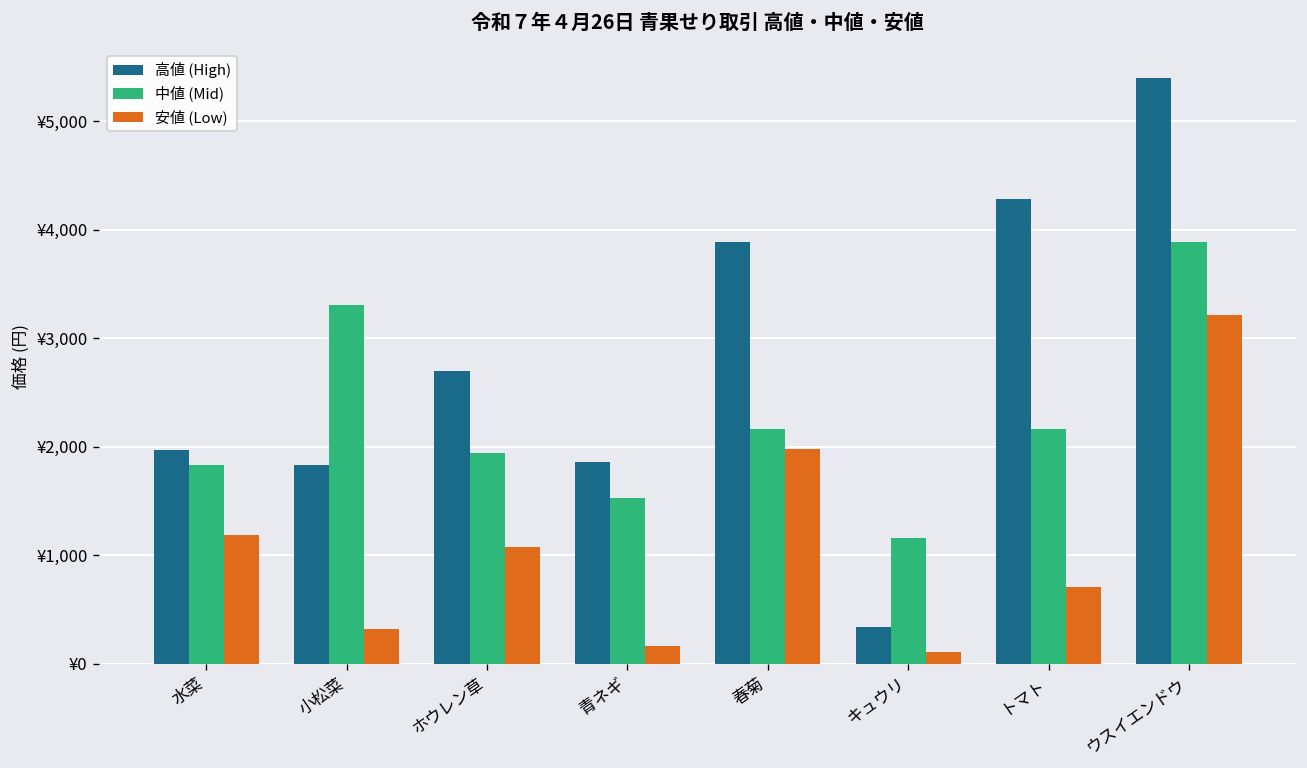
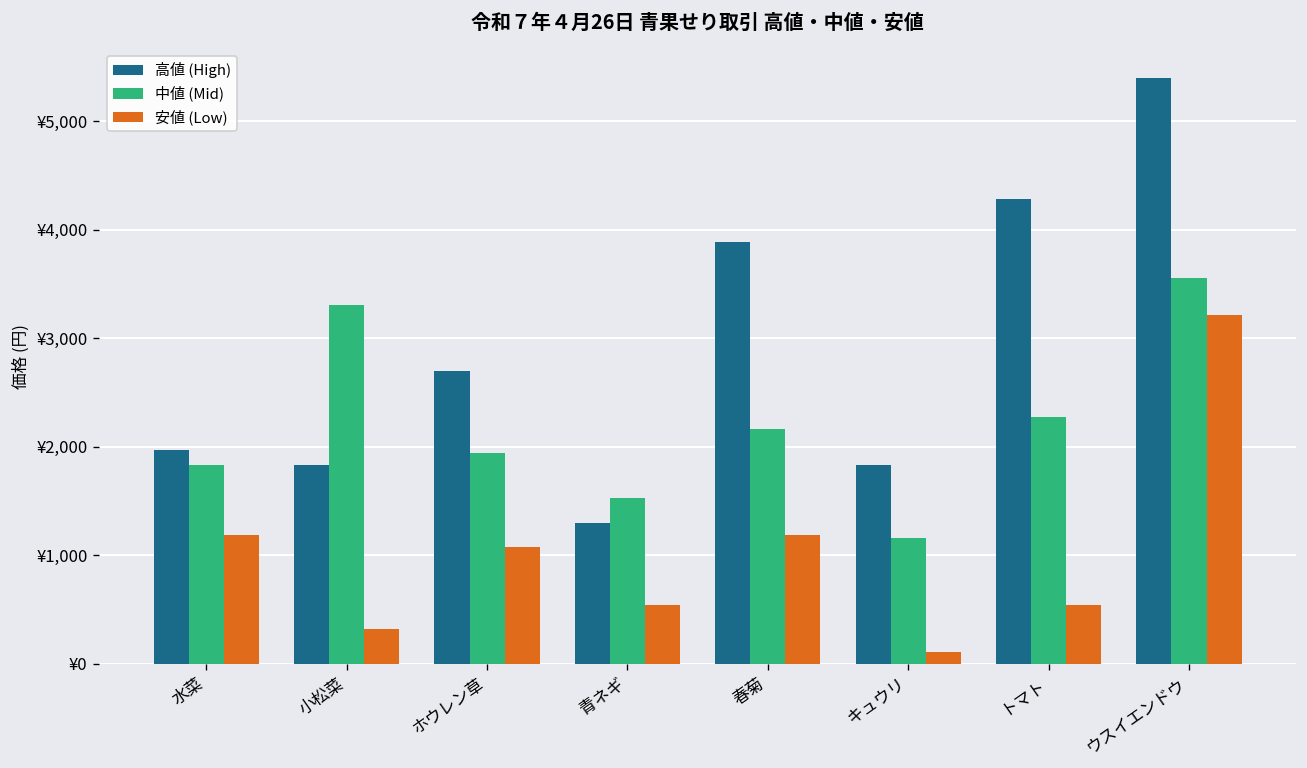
  {
    "高値 (High)": {
      "水菜": "¥2,000",
      "小松菜": "¥1,800",
      "ホウレン草": "¥2,700",
-     "青ネギ": "¥1,900",
+     "青ネギ": "¥1,300",
      "春菊": "¥3,900",
-     "キュウリ": "¥300",
+     "キュウリ": "¥1,800",
      "トマト": "¥4,300",
      "ウスイエンドウ": "¥5,400"
    },
    "中値 (Mid)": {
      "水菜": "¥1,800",
      "小松菜": "¥3,300",
      "ホウレン草": "¥1,900",
      "青ネギ": "¥1,500",
      "春菊": "¥2,200",
      "キュウリ": "¥1,200",
-     "トマト": "¥2,200",
-     "ウスイエンドウ": "¥3,900"
+     "トマト": "¥2,300",
+     "ウスイエンドウ": "¥3,600"
    },
    "安値 (Low)": {
      "水菜": "¥1,200",
      "小松菜": "¥300",
      "ホウレン草": "¥1,100",
-     "青ネギ": "¥200",
-     "春菊": "¥2,000",
+     "青ネギ": "¥500",
+     "春菊": "¥1,200",
      "キュウリ": "¥100",
-     "トマト": "¥700",
+     "トマト": "¥500",
      "ウスイエンドウ": "¥3,200"
    }
  }
